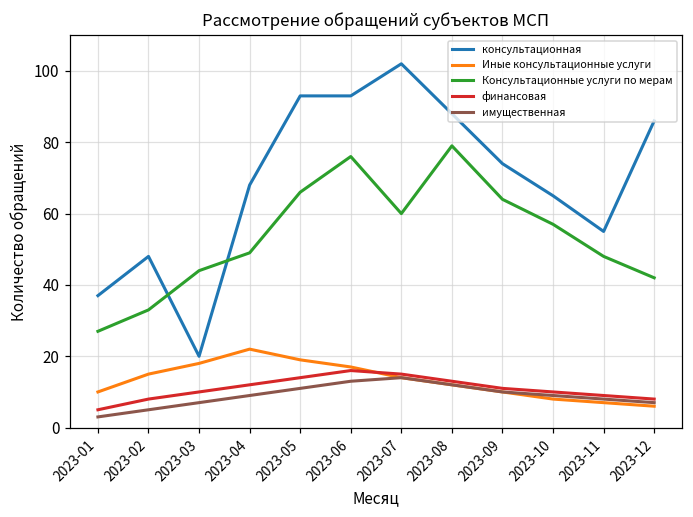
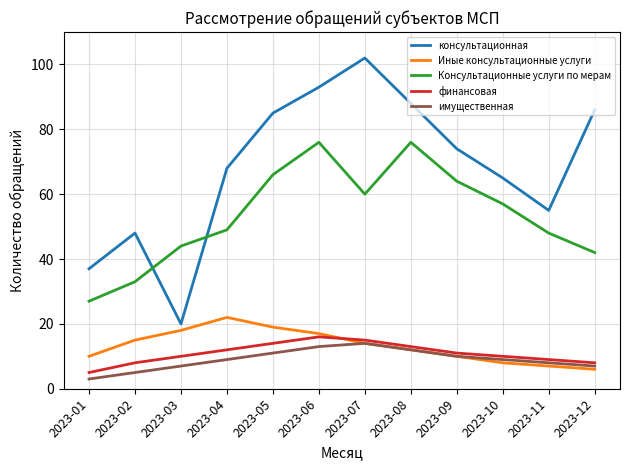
  {
    "консультационная": {
      "2023-01": 37,
      "2023-02": 48,
      "2023-03": 20,
      "2023-04": 68,
-     "2023-05": 93,
+     "2023-05": 85,
      "2023-06": 93,
      "2023-07": 102,
      "2023-09": 74,
      "2023-10": 65,
      "2023-11": 55
    },
    "Иные консультационные услуги": {
      "2023-01": 10,
      "2023-02": 15,
      "2023-03": 18,
      "2023-04": 22,
      "2023-05": 19,
      "2023-06": 17,
      "2023-10": 8,
      "2023-11": 7,
      "2023-12": 6
    },
    "Консультационные услуги по мерам": {
      "2023-01": 27,
      "2023-02": 33,
      "2023-03": 44,
      "2023-04": 49,
      "2023-05": 66,
      "2023-06": 76,
      "2023-07": 60,
-     "2023-08": 79,
+     "2023-08": 76,
      "2023-09": 64,
      "2023-10": 57,
      "2023-11": 48,
      "2023-12": 42
    },
    "финансовая": {
      "2023-01": 5,
      "2023-02": 8,
      "2023-03": 10,
      "2023-04": 12,
      "2023-05": 14,
      "2023-06": 16,
      "2023-07": 15,
      "2023-08": 13,
      "2023-09": 11,
      "2023-10": 10,
      "2023-11": 9,
      "2023-12": 8
    },
    "имущественная": {
      "2023-01": 3,
      "2023-02": 5,
      "2023-03": 7,
      "2023-04": 9,
      "2023-05": 11,
      "2023-06": 13,
      "2023-10": 9,
      "2023-11": 8,
      "2023-12": 7
    }
  }
